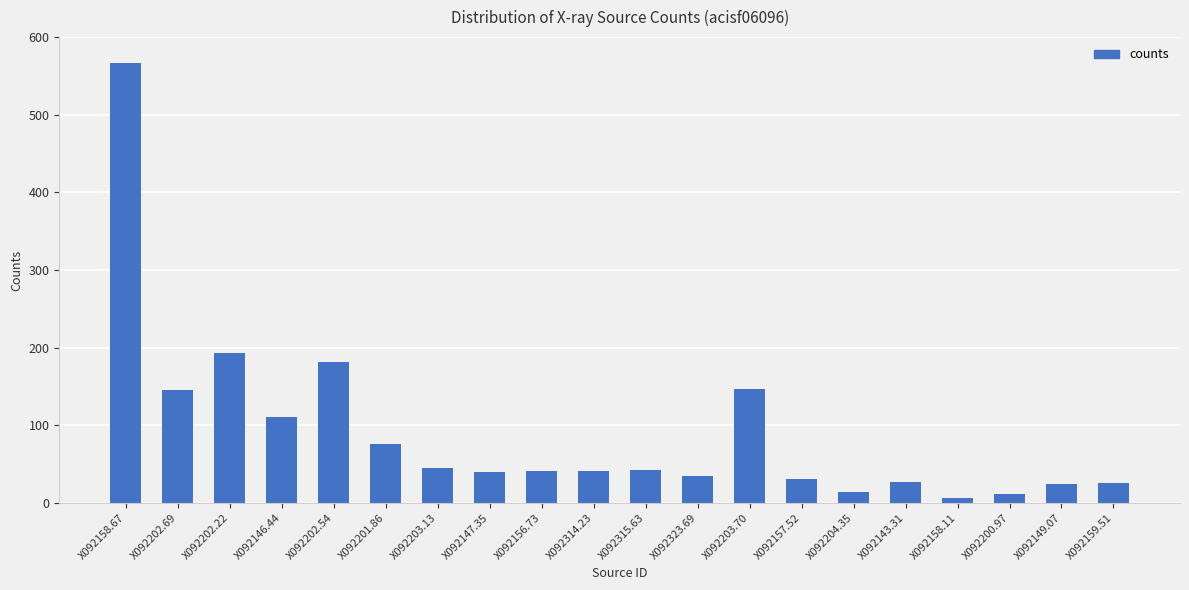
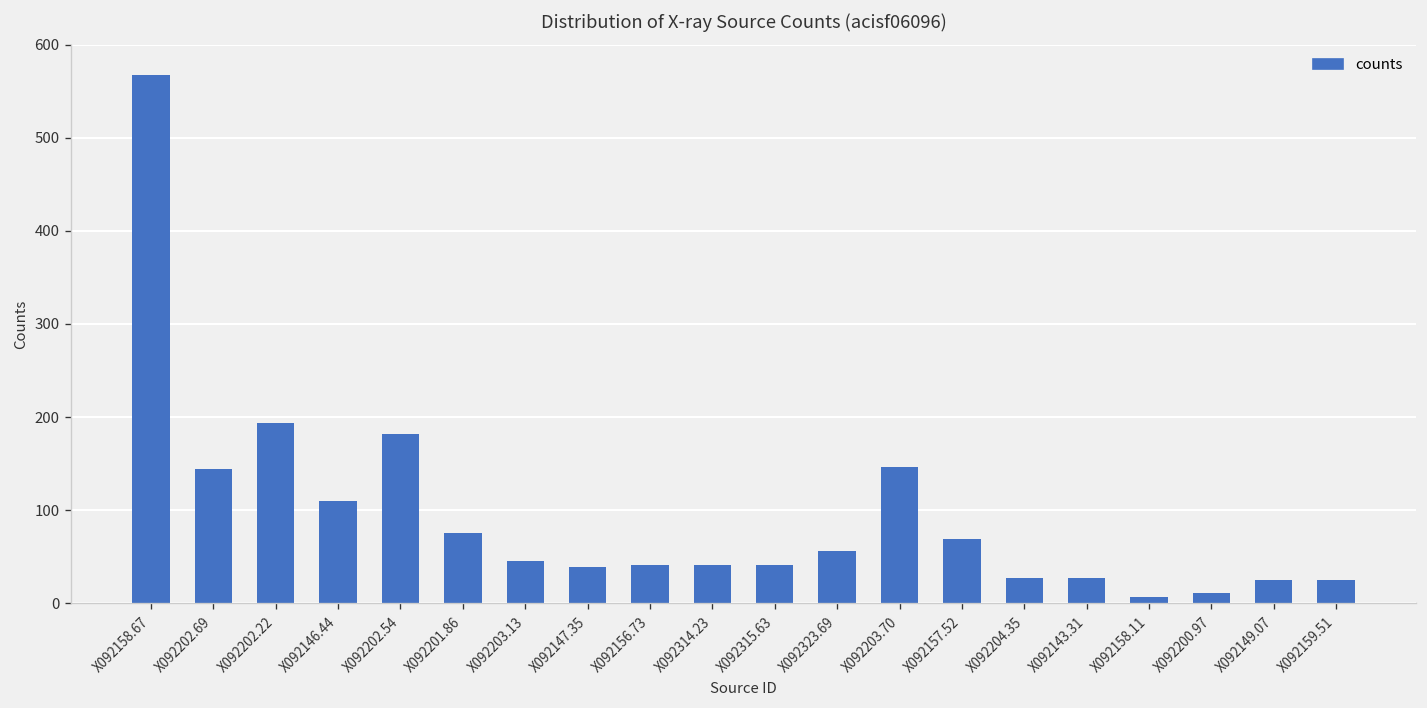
  {
    "X092158.67": 570,
    "X092202.69": 140,
    "X092202.22": 190,
    "X092146.44": 110,
    "X092202.54": 180,
    "X092201.86": 80,
    "X092203.13": 50,
    "X092147.35": 40,
    "X092156.73": 40,
    "X092314.23": 40,
    "X092315.63": 40,
-   "X092323.69": 30,
+   "X092323.69": 60,
    "X092203.70": 150,
-   "X092157.52": 30,
-   "X092204.35": 10,
+   "X092157.52": 70,
+   "X092204.35": 30,
    "X092143.31": 30,
    "X092158.11": 10,
    "X092200.97": 10,
    "X092149.07": 20,
    "X092159.51": 30
  }
